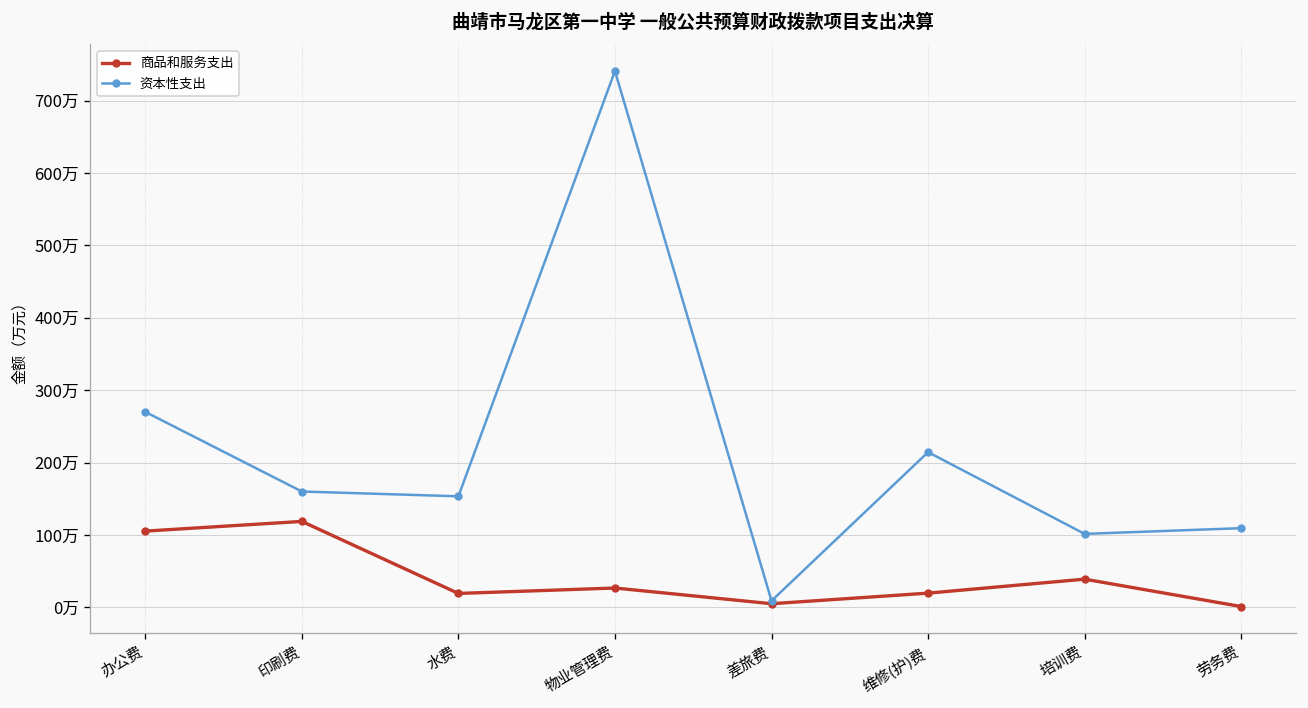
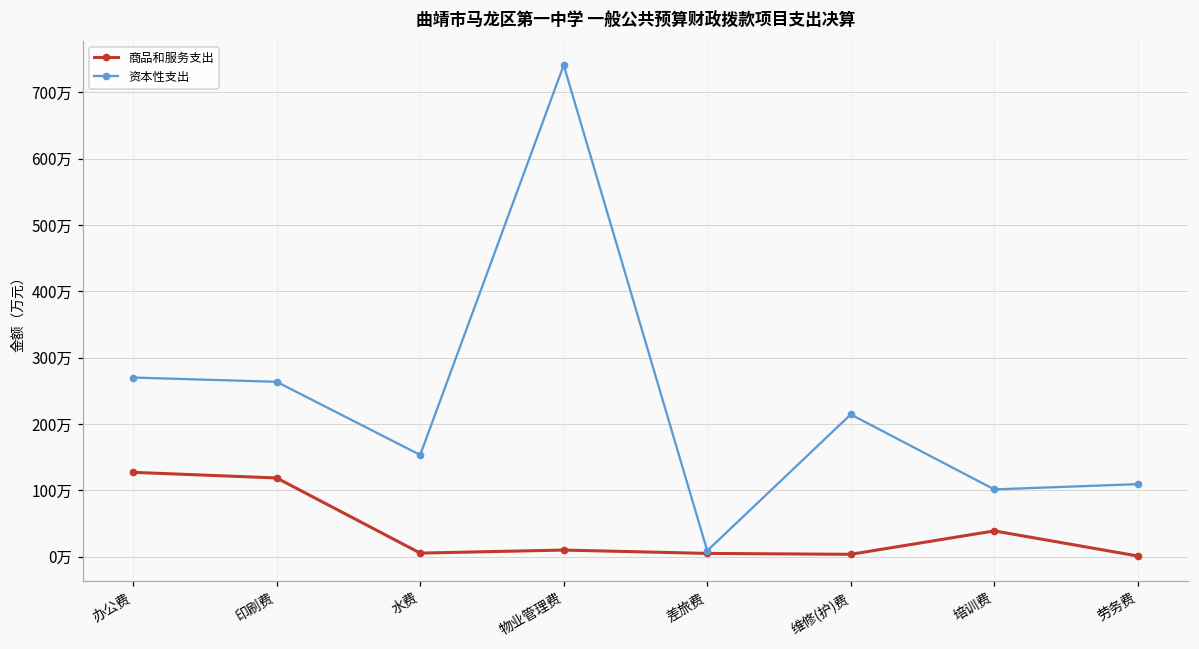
  {
    "商品和服务支出": {
-     "办公费": "110万",
+     "办公费": "130万",
      "印刷费": "120万",
-     "水费": "20万",
-     "物业管理费": "30万",
-     "维修(护)费": "20万",
+     "水费": "10万",
+     "物业管理费": "10万",
+     "维修(护)费": "0万",
      "培训费": "40万",
      "劳务费": "0万"
    },
    "资本性支出": {
      "办公费": "270万",
-     "印刷费": "160万",
+     "印刷费": "260万",
      "水费": "150万",
      "物业管理费": "740万",
      "维修(护)费": "210万",
      "培训费": "100万",
      "劳务费": "110万"
    }
  }
